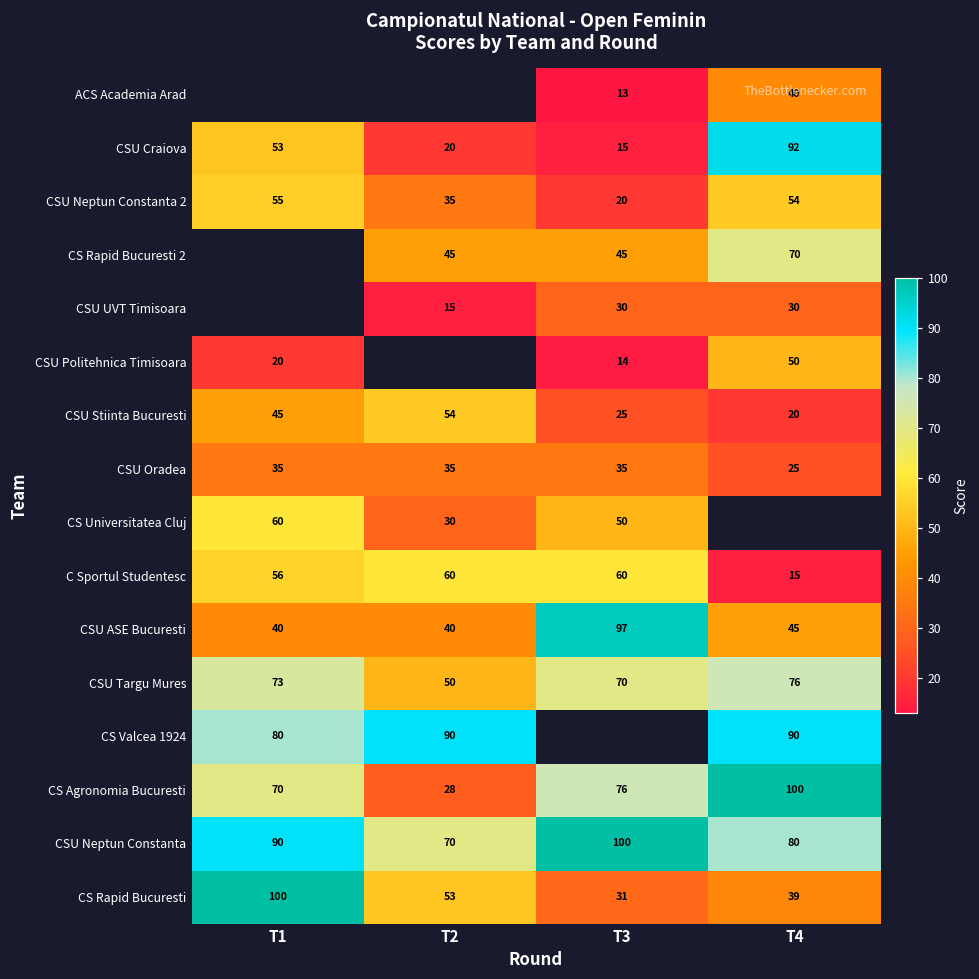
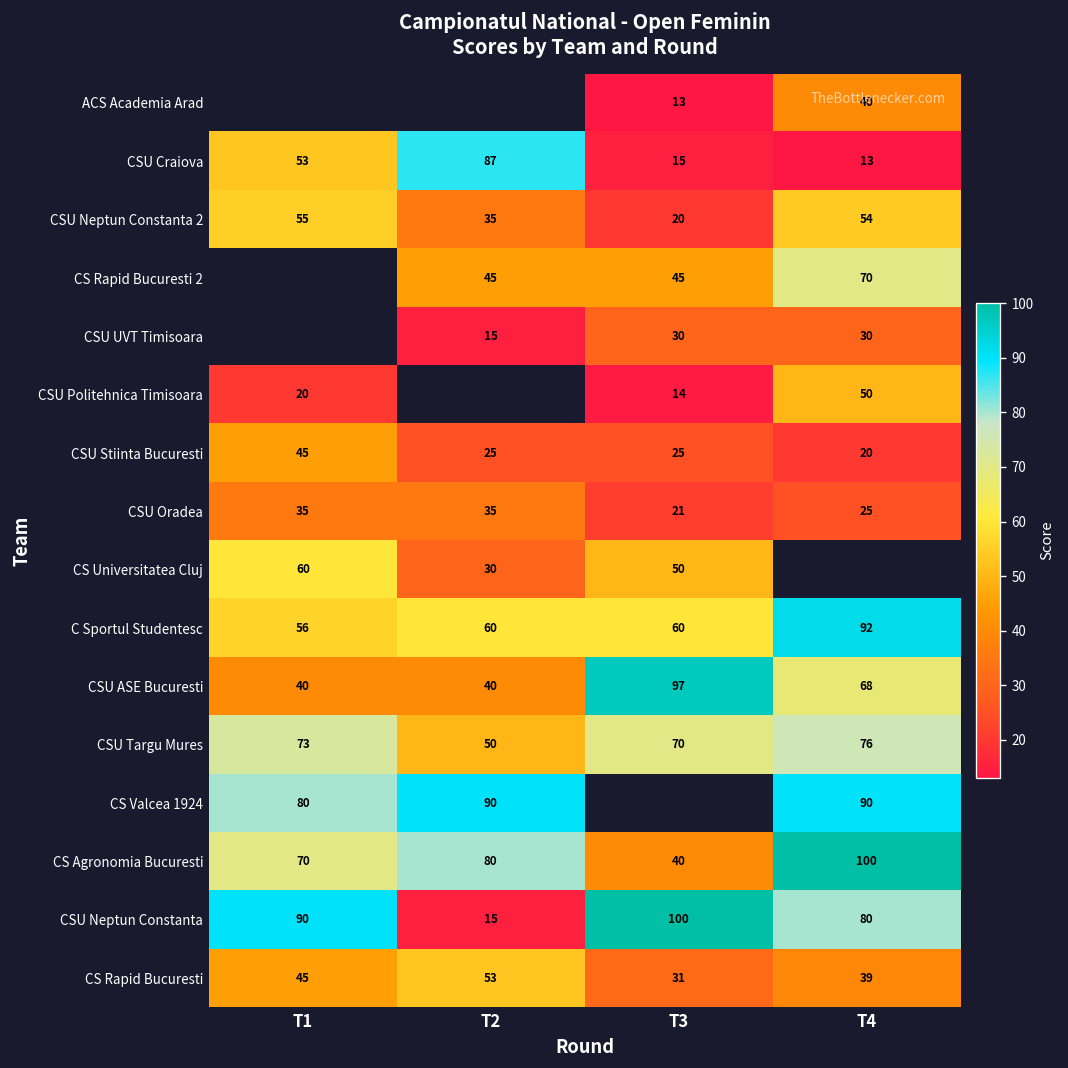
  {
    "ACS Academia Arad": {
      "T3": 13
    },
    "CSU Craiova": {
      "T1": 53,
-     "T2": 20,
+     "T2": 87,
      "T3": 15,
-     "T4": 92
+     "T4": 13
    },
    "CSU Neptun Constanta 2": {
      "T1": 55,
      "T2": 35,
      "T3": 20,
      "T4": 54
    },
    "CS Rapid Bucuresti 2": {
      "T2": 45,
      "T3": 45,
      "T4": 70
    },
    "CSU UVT Timisoara": {
      "T2": 15,
      "T3": 30,
      "T4": 30
    },
    "CSU Politehnica Timisoara": {
      "T1": 20,
      "T3": 14,
      "T4": 50
    },
    "CSU Stiinta Bucuresti": {
      "T1": 45,
-     "T2": 54,
+     "T2": 25,
      "T3": 25,
      "T4": 20
    },
    "CSU Oradea": {
      "T1": 35,
      "T2": 35,
-     "T3": 35,
+     "T3": 21,
      "T4": 25
    },
    "CS Universitatea Cluj": {
      "T1": 60,
      "T2": 30,
      "T3": 50
    },
    "C Sportul Studentesc": {
      "T1": 56,
      "T2": 60,
      "T3": 60,
-     "T4": 15
+     "T4": 92
    },
    "CSU ASE Bucuresti": {
      "T1": 40,
      "T2": 40,
      "T3": 97,
-     "T4": 45
+     "T4": 68
    },
    "CSU Targu Mures": {
      "T1": 73,
      "T2": 50,
      "T3": 70,
      "T4": 76
    },
    "CS Valcea 1924": {
      "T1": 80,
      "T2": 90,
      "T4": 90
    },
    "CS Agronomia Bucuresti": {
      "T1": 70,
-     "T2": 28,
-     "T3": 76,
+     "T2": 80,
+     "T3": 40,
      "T4": 100
    },
    "CSU Neptun Constanta": {
      "T1": 90,
-     "T2": 70,
+     "T2": 15,
      "T3": 100,
      "T4": 80
    },
    "CS Rapid Bucuresti": {
-     "T1": 100,
+     "T1": 45,
      "T2": 53,
      "T3": 31,
      "T4": 39
    }
  }
